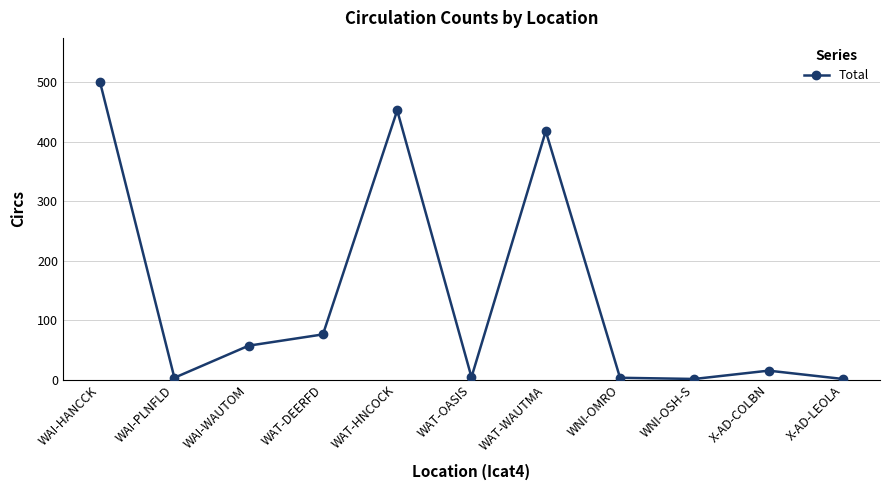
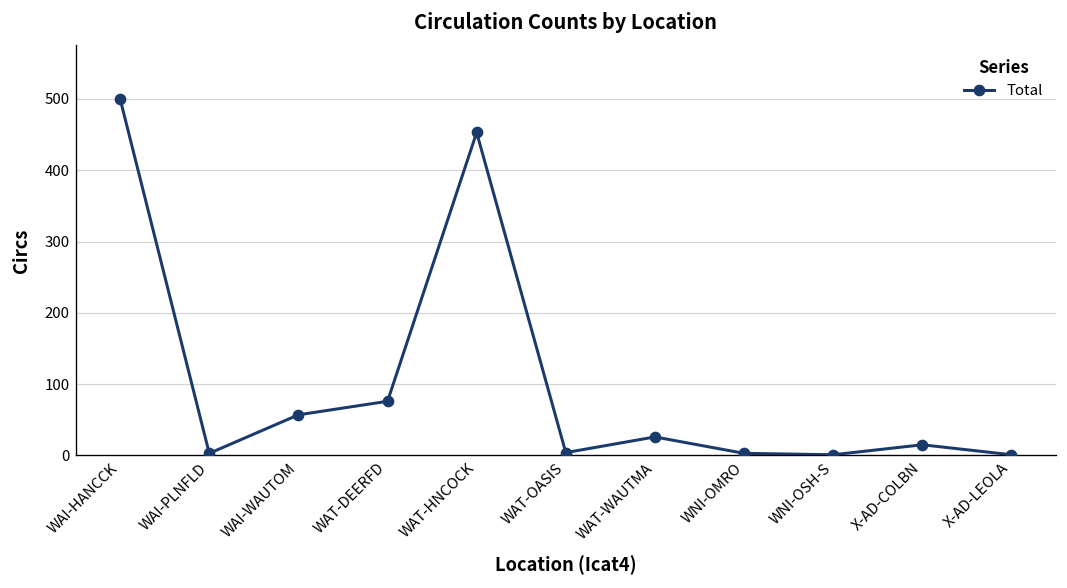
  {
    "WAI-HANCCK": 500,
    "WAI-PLNFLD": 0,
    "WAI-WAUTOM": 60,
    "WAT-DEERFD": 80,
    "WAT-HNCOCK": 450,
    "WAT-OASIS": 0,
-   "WAT-WAUTMA": 420,
+   "WAT-WAUTMA": 30,
    "WNI-OMRO": 0,
    "WNI-OSH-S": 0,
    "X-AD-COLBN": 20,
    "X-AD-LEOLA": 0
  }
